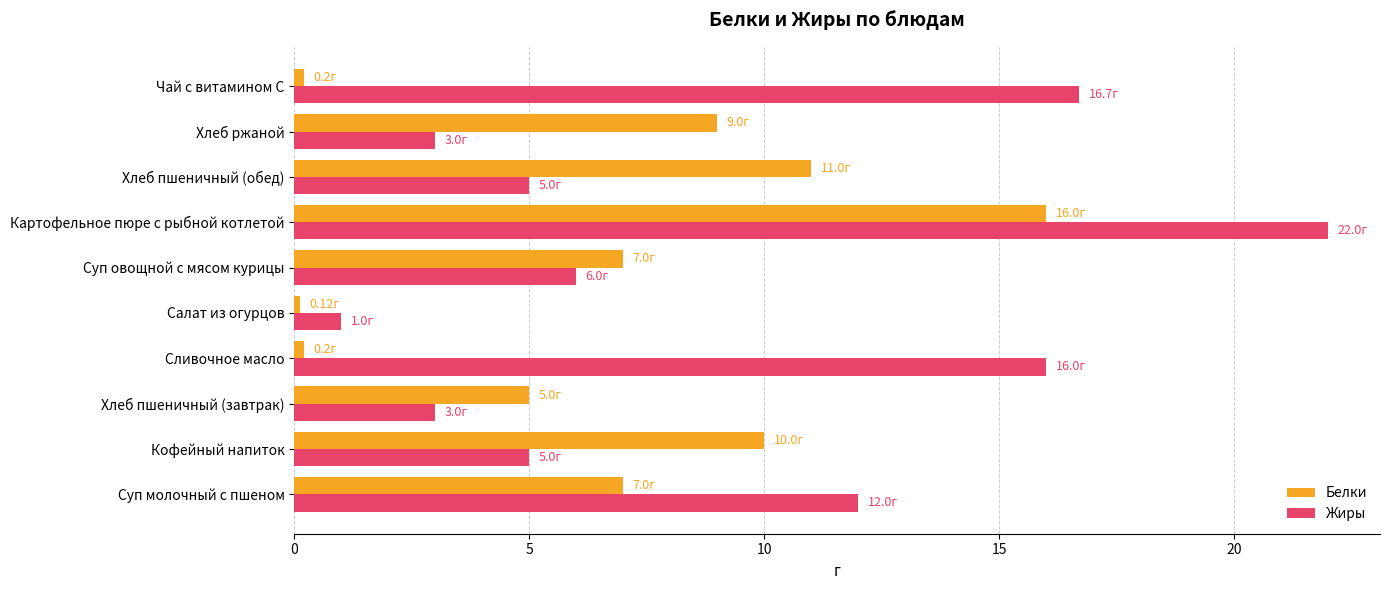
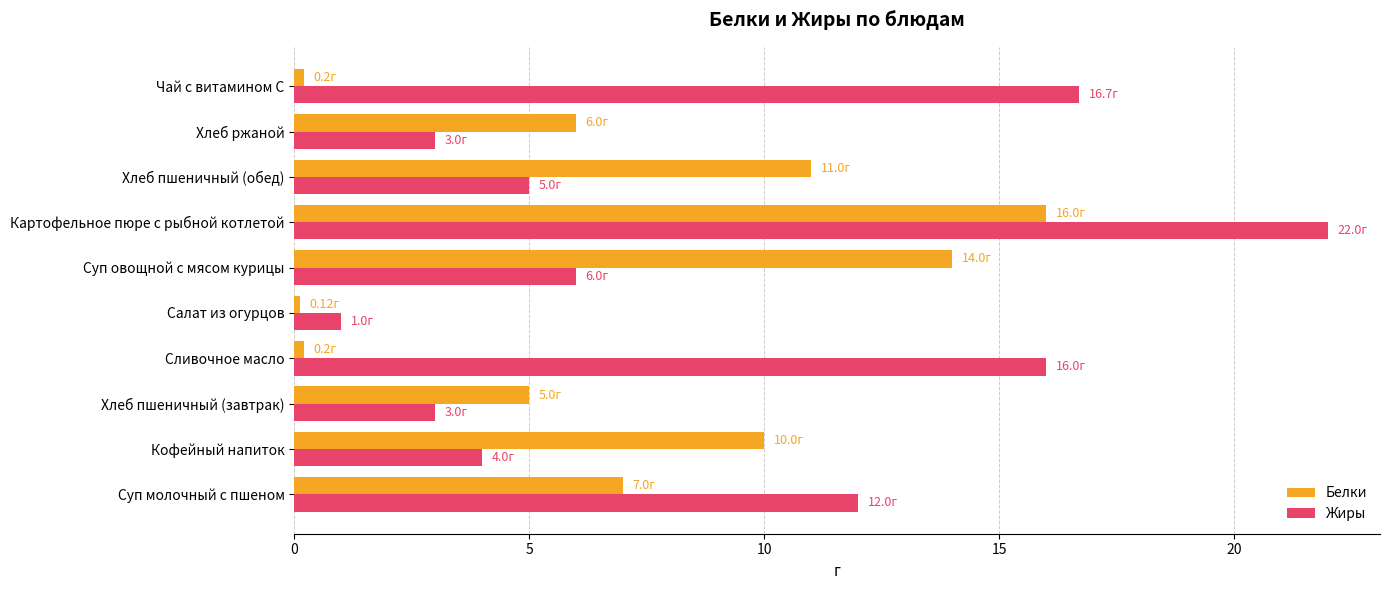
  {
    "Белки": {
      "Чай с витамином С": "0.2г",
-     "Хлеб ржаной": "9.0г",
+     "Хлеб ржаной": "6.0г",
      "Хлеб пшеничный (обед)": "11.0г",
      "Картофельное пюре с рыбной котлетой": "16.0г",
-     "Суп овощной с мясом курицы": "7.0г",
+     "Суп овощной с мясом курицы": "14.0г",
      "Салат из огурцов": "0.12г",
      "Сливочное масло": "0.2г",
      "Хлеб пшеничный (завтрак)": "5.0г",
      "Кофейный напиток": "10.0г",
      "Суп молочный с пшеном": "7.0г"
    },
    "Жиры": {
      "Чай с витамином С": "16.7г",
      "Хлеб ржаной": "3.0г",
      "Хлеб пшеничный (обед)": "5.0г",
      "Картофельное пюре с рыбной котлетой": "22.0г",
      "Суп овощной с мясом курицы": "6.0г",
      "Салат из огурцов": "1.0г",
      "Сливочное масло": "16.0г",
      "Хлеб пшеничный (завтрак)": "3.0г",
-     "Кофейный напиток": "5.0г",
+     "Кофейный напиток": "4.0г",
      "Суп молочный с пшеном": "12.0г"
    }
  }
